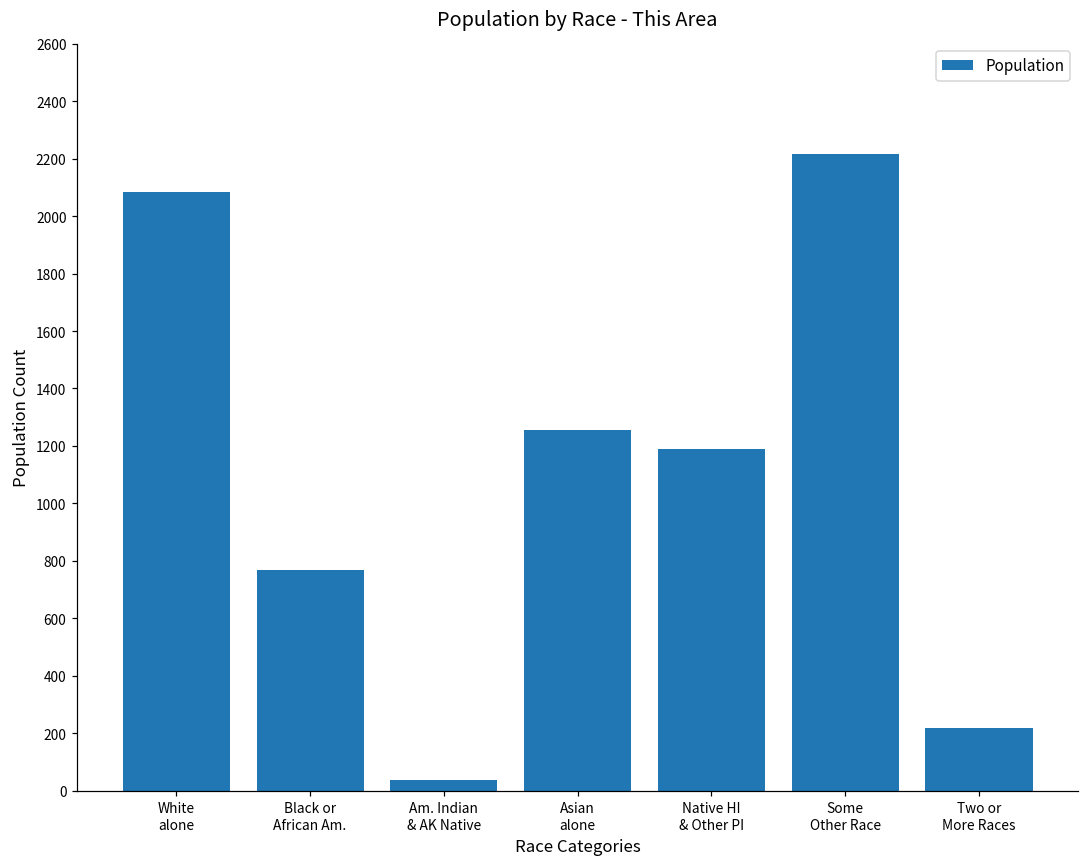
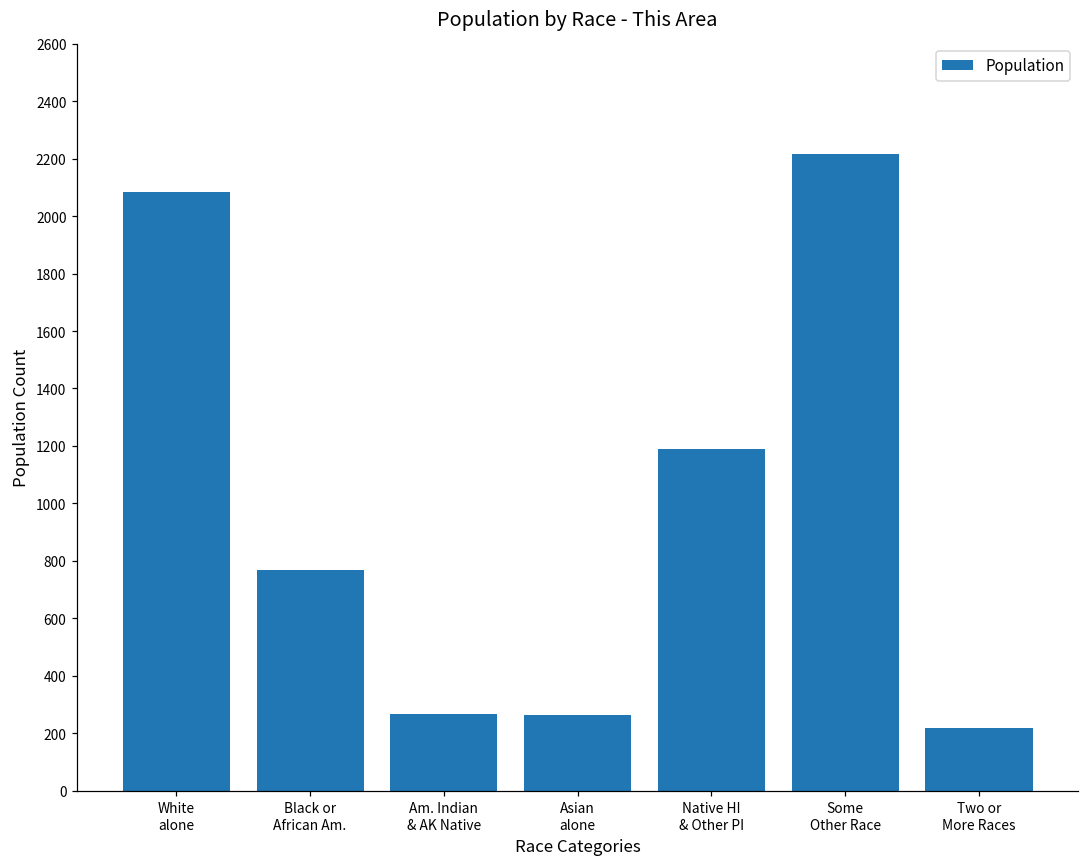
  {
    "White alone": 2080,
    "Black or African Am.": 770,
-   "Am. Indian & AK Native": 40,
-   "Asian alone": 1260,
+   "Am. Indian & AK Native": 270,
+   "Asian alone": 260,
    "Native HI & Other PI": 1190,
    "Some Other Race": 2220,
    "Two or More Races": 220
  }
